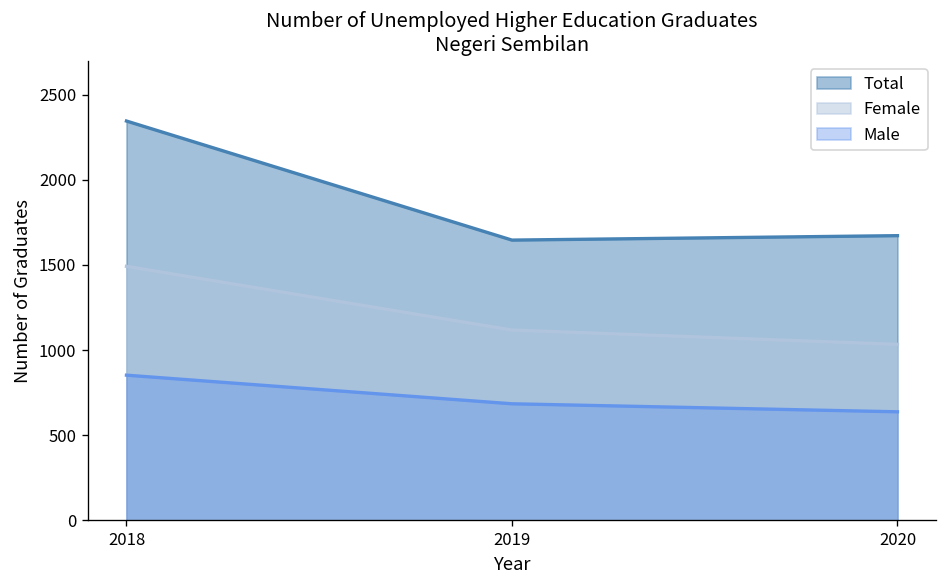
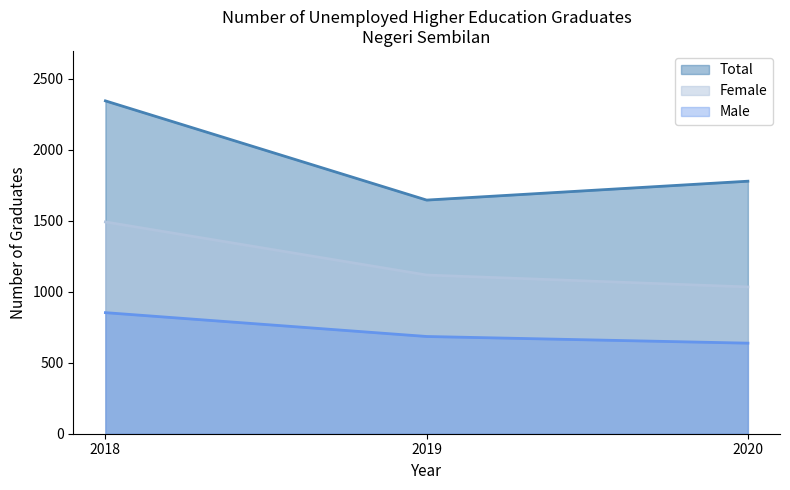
  {
    "Total": {
      "2018": 2350,
      "2019": 1650,
-     "2020": 1670
+     "2020": 1780
    }
  }
